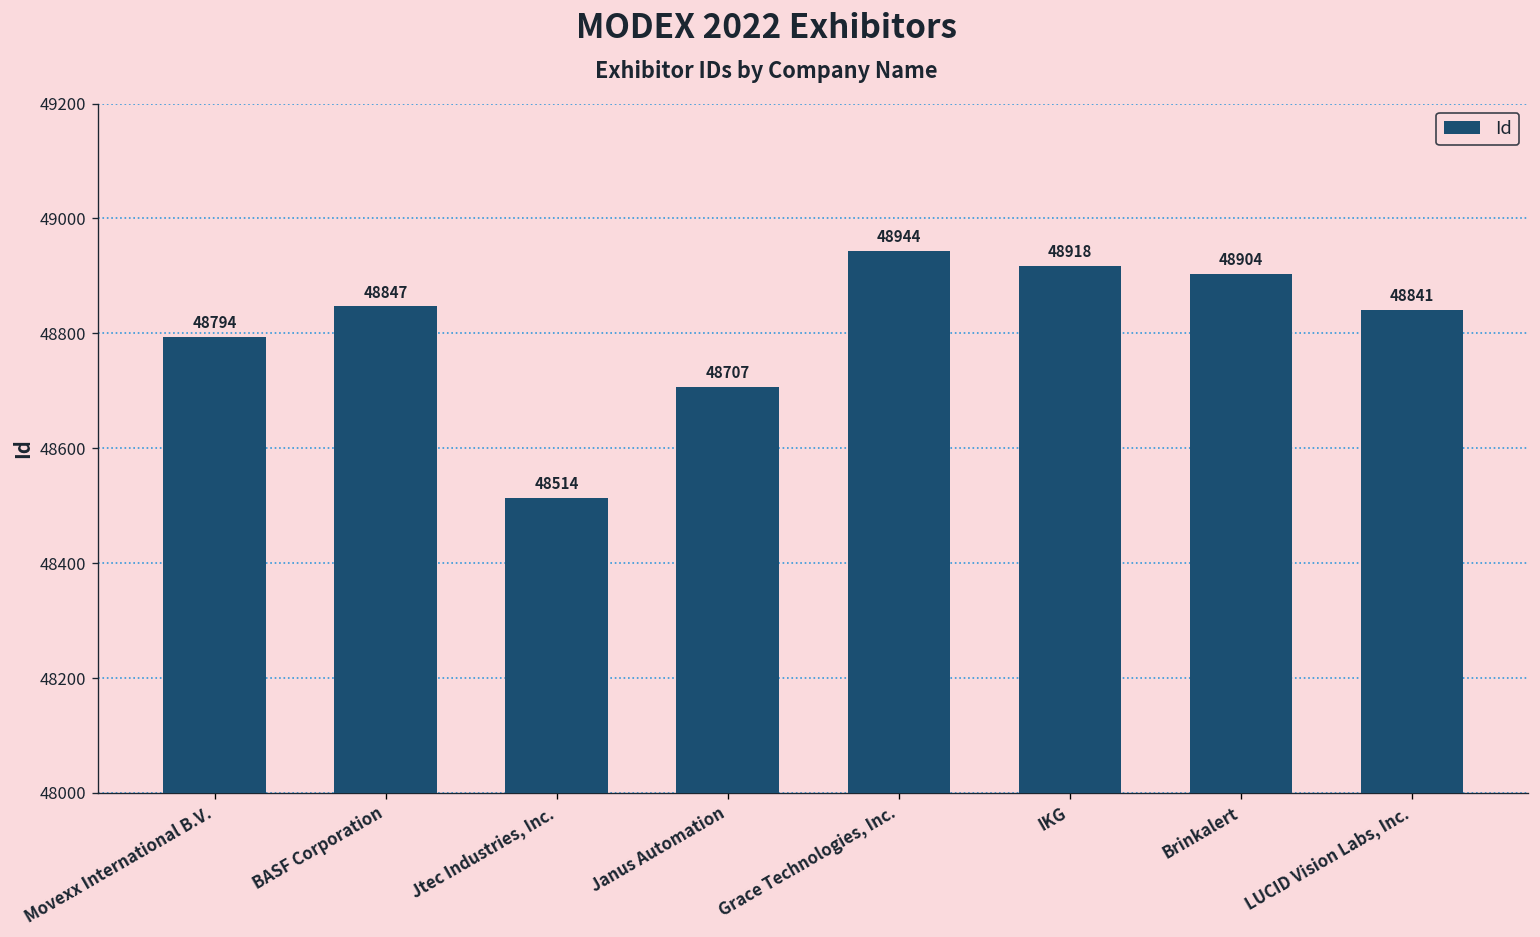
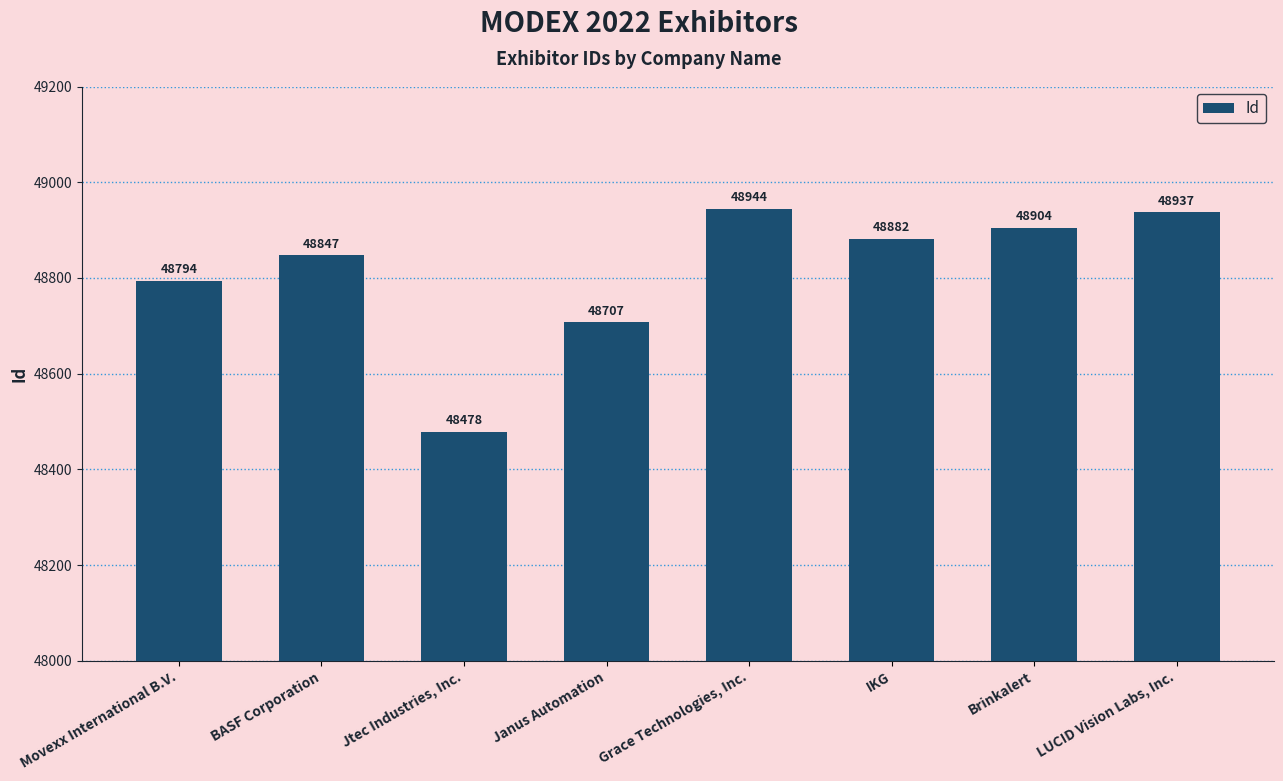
  {
    "Movexx International B.V.": 48794,
    "BASF Corporation": 48847,
-   "Jtec Industries, Inc.": 48514,
+   "Jtec Industries, Inc.": 48478,
    "Janus Automation": 48707,
    "Grace Technologies, Inc.": 48944,
-   "IKG": 48918,
+   "IKG": 48882,
    "Brinkalert": 48904,
-   "LUCID Vision Labs, Inc.": 48841
+   "LUCID Vision Labs, Inc.": 48937
  }
